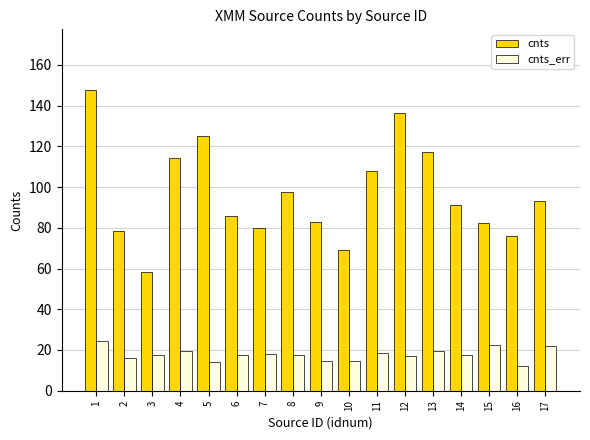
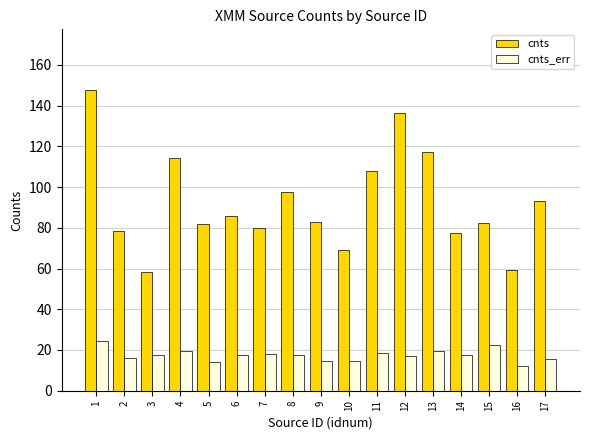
  {
    "cnts": {
      "1": 148,
      "2": 78,
      "3": 58,
      "4": 114,
-     "5": 125,
+     "5": 82,
      "6": 86,
      "7": 80,
      "8": 98,
      "9": 83,
      "10": 69,
      "11": 108,
      "12": 136,
      "13": 117,
-     "14": 91,
+     "14": 77,
      "15": 82,
-     "16": 76,
+     "16": 59,
      "17": 93
    },
    "cnts_err": {
      "1": 25,
      "2": 16,
      "3": 18,
      "4": 19,
      "5": 14,
      "6": 18,
      "7": 18,
      "8": 17,
      "9": 15,
      "10": 15,
      "11": 18,
      "12": 17,
      "13": 20,
      "14": 18,
      "15": 23,
      "16": 12,
-     "17": 22
+     "17": 16
    }
  }
